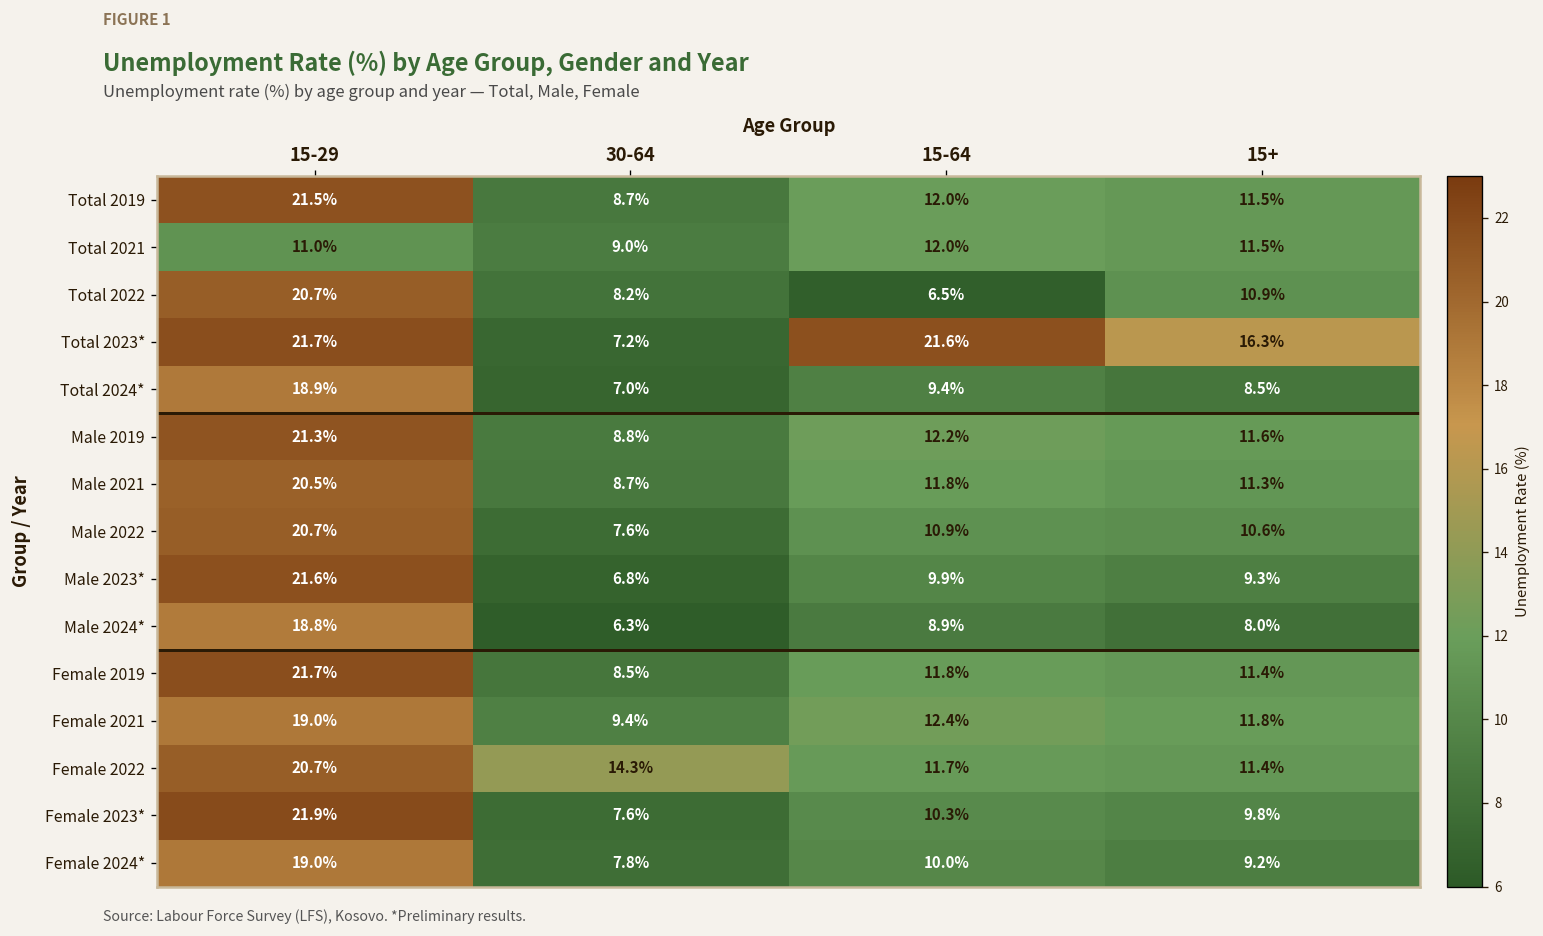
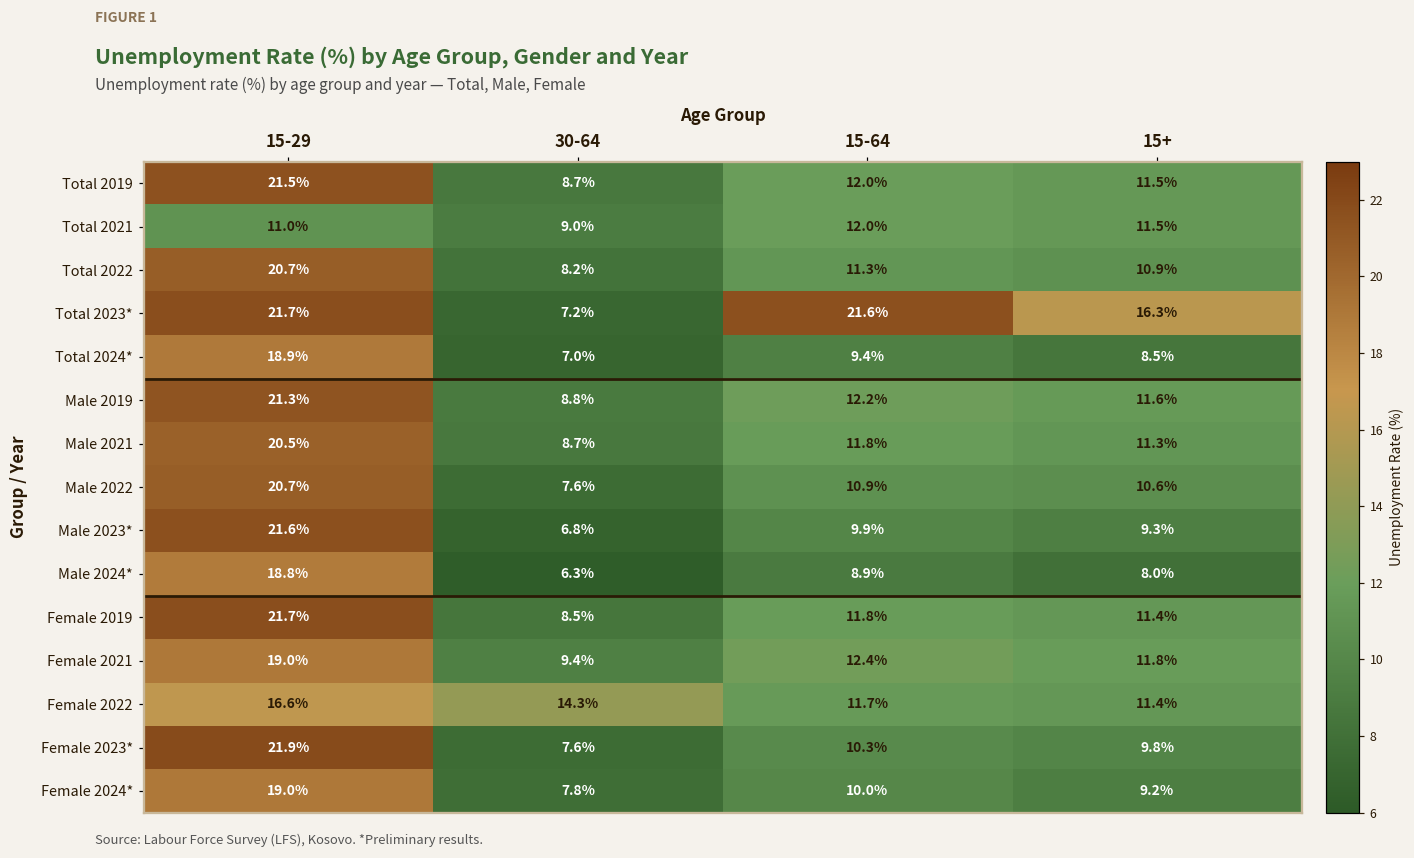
  {
    "Total 2019": {
      "15-29": "21.5%",
      "30-64": "8.7%",
      "15-64": "12.0%",
      "15+": "11.5%"
    },
    "Total 2021": {
      "15-29": "11.0%",
      "30-64": "9.0%",
      "15-64": "12.0%",
      "15+": "11.5%"
    },
    "Total 2022": {
      "15-29": "20.7%",
      "30-64": "8.2%",
-     "15-64": "6.5%",
+     "15-64": "11.3%",
      "15+": "10.9%"
    },
    "Total 2023*": {
      "15-29": "21.7%",
      "30-64": "7.2%",
      "15-64": "21.6%",
      "15+": "16.3%"
    },
    "Total 2024*": {
      "15-29": "18.9%",
      "30-64": "7.0%",
      "15-64": "9.4%",
      "15+": "8.5%"
    },
    "Male 2019": {
      "15-29": "21.3%",
      "30-64": "8.8%",
      "15-64": "12.2%",
      "15+": "11.6%"
    },
    "Male 2021": {
      "15-29": "20.5%",
      "30-64": "8.7%",
      "15-64": "11.8%",
      "15+": "11.3%"
    },
    "Male 2022": {
      "15-29": "20.7%",
      "30-64": "7.6%",
      "15-64": "10.9%",
      "15+": "10.6%"
    },
    "Male 2023*": {
      "15-29": "21.6%",
      "30-64": "6.8%",
      "15-64": "9.9%",
      "15+": "9.3%"
    },
    "Male 2024*": {
      "15-29": "18.8%",
      "30-64": "6.3%",
      "15-64": "8.9%",
      "15+": "8.0%"
    },
    "Female 2019": {
      "15-29": "21.7%",
      "30-64": "8.5%",
      "15-64": "11.8%",
      "15+": "11.4%"
    },
    "Female 2021": {
      "15-29": "19.0%",
      "30-64": "9.4%",
      "15-64": "12.4%",
      "15+": "11.8%"
    },
    "Female 2022": {
-     "15-29": "20.7%",
+     "15-29": "16.6%",
      "30-64": "14.3%",
      "15-64": "11.7%",
      "15+": "11.4%"
    },
    "Female 2023*": {
      "15-29": "21.9%",
      "30-64": "7.6%",
      "15-64": "10.3%",
      "15+": "9.8%"
    },
    "Female 2024*": {
      "15-29": "19.0%",
      "30-64": "7.8%",
      "15-64": "10.0%",
      "15+": "9.2%"
    }
  }
